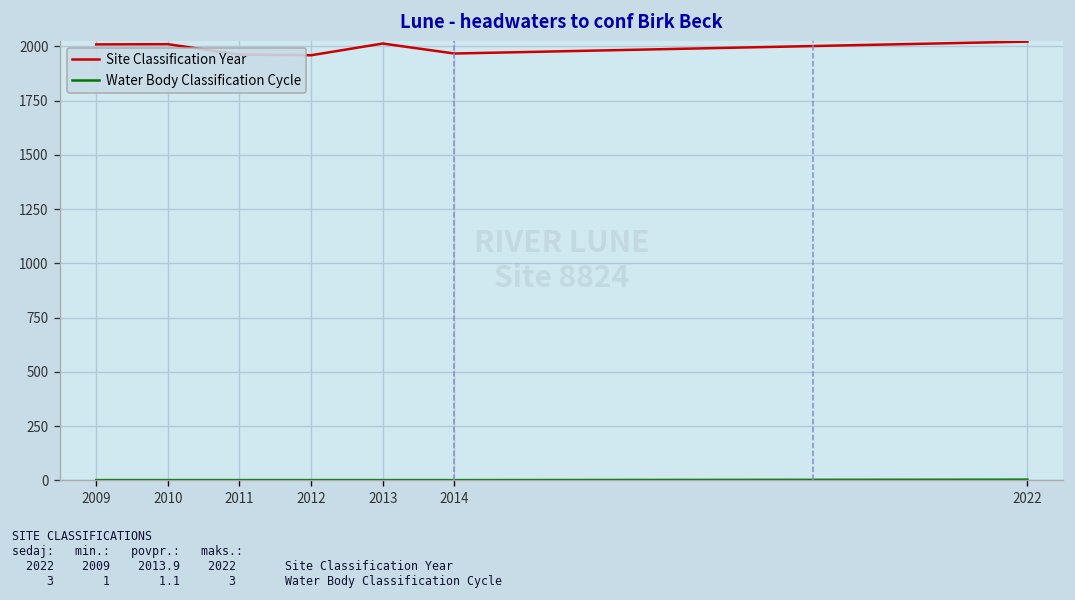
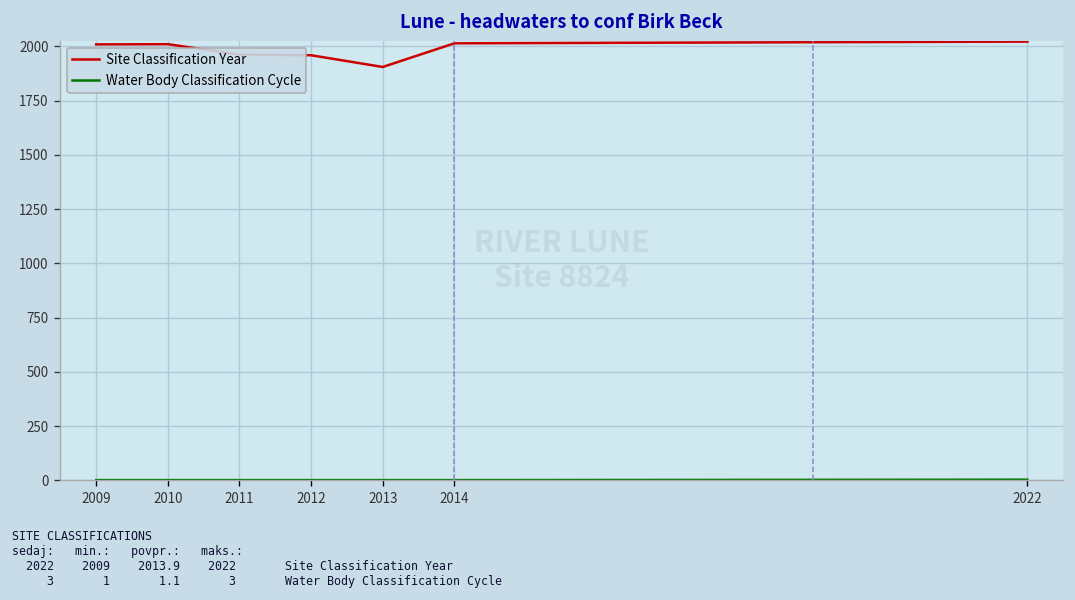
  {
    "Site Classification Year": {
      "2009": 2010,
      "2010": 2010,
      "2012": 1960,
-     "2013": 2010,
-     "2014": 1970,
+     "2013": 1910,
+     "2014": 2010,
      "2022": 2020
    },
    "Water Body Classification Cycle": {
      "2009": 0,
      "2010": 0,
      "2011": 0,
      "2012": 0,
      "2013": 0,
      "2014": 0,
      "2022": 0
    }
  }
